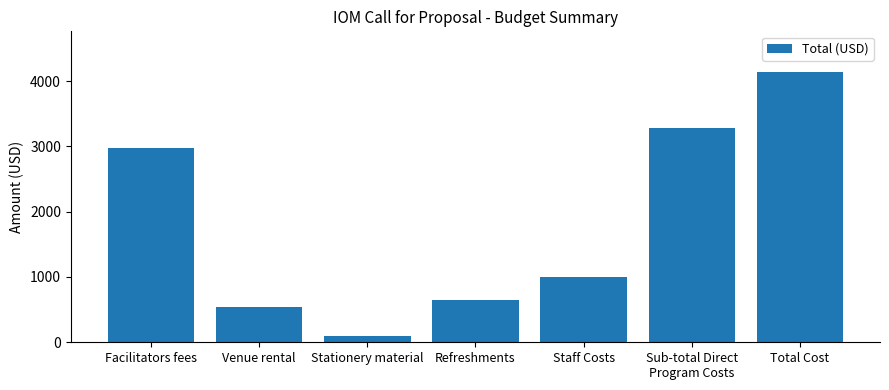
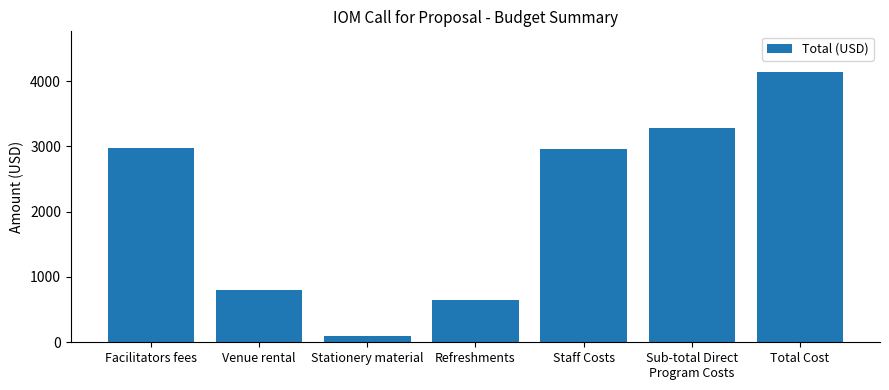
  {
    "Facilitators fees": 3000,
-   "Venue rental": 500,
+   "Venue rental": 800,
    "Stationery material": 100,
    "Refreshments": 600,
-   "Staff Costs": 1000,
+   "Staff Costs": 3000,
    "Sub-total Direct Program Costs": 3300,
    "Total Cost": 4100
  }
